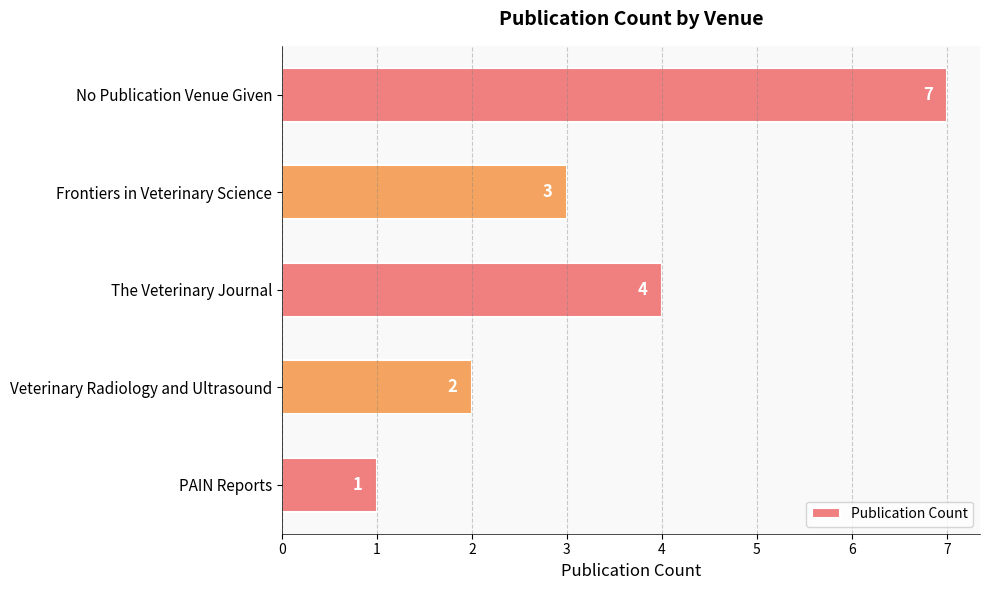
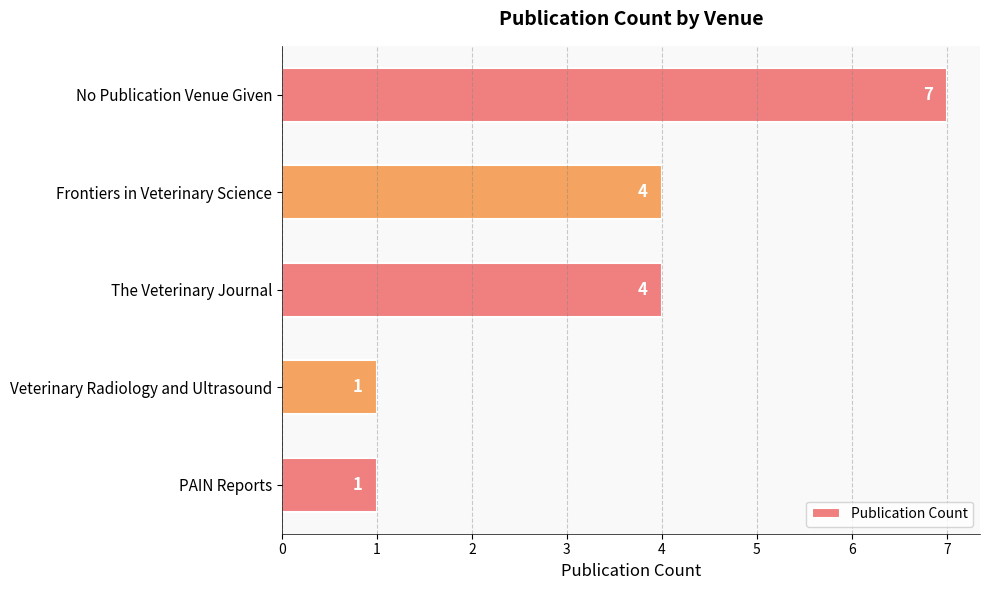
  {
    "No Publication Venue Given": 7,
-   "Frontiers in Veterinary Science": 3,
+   "Frontiers in Veterinary Science": 4,
    "The Veterinary Journal": 4,
-   "Veterinary Radiology and Ultrasound": 2,
+   "Veterinary Radiology and Ultrasound": 1,
    "PAIN Reports": 1
  }
